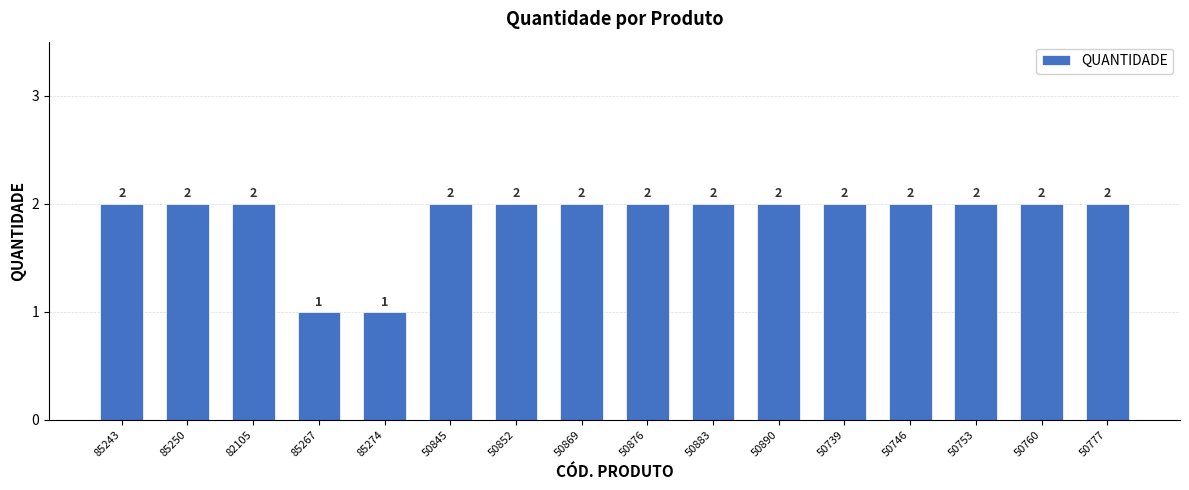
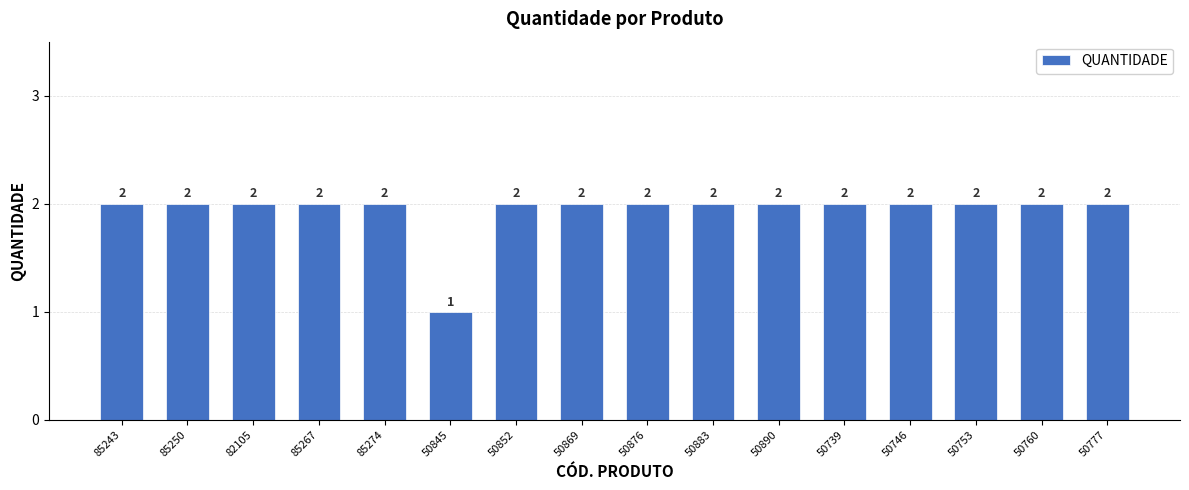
  {
    "85243": 2,
    "85250": 2,
    "82105": 2,
-   "85267": 1,
-   "85274": 1,
-   "50845": 2,
+   "85267": 2,
+   "85274": 2,
+   "50845": 1,
    "50852": 2,
    "50869": 2,
    "50876": 2,
    "50883": 2,
    "50890": 2,
    "50739": 2,
    "50746": 2,
    "50753": 2,
    "50760": 2,
    "50777": 2
  }
